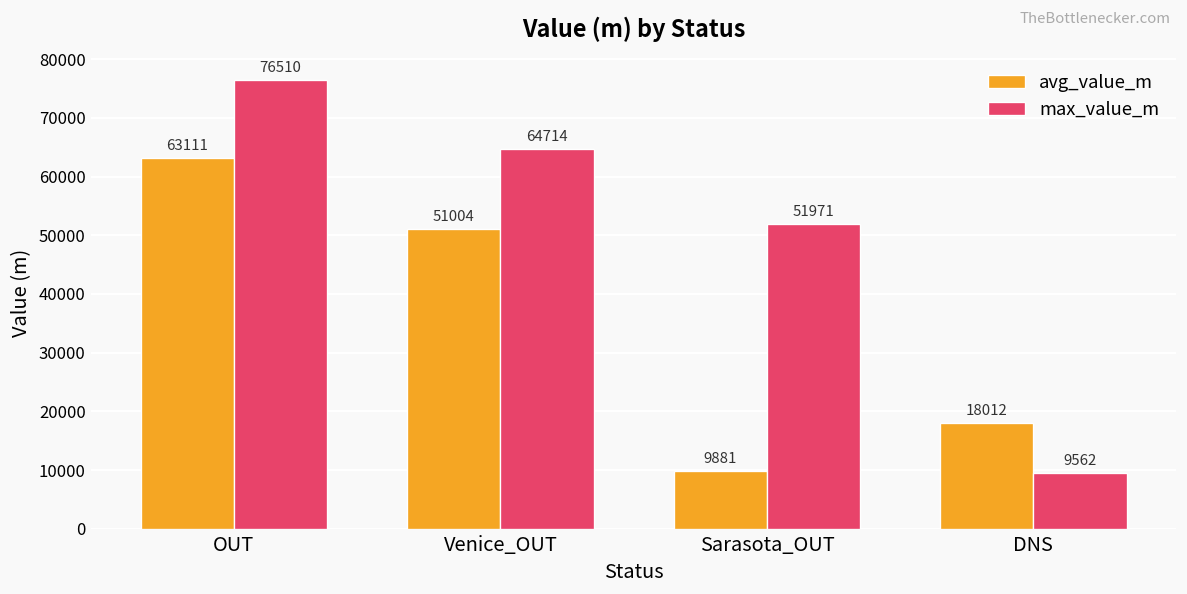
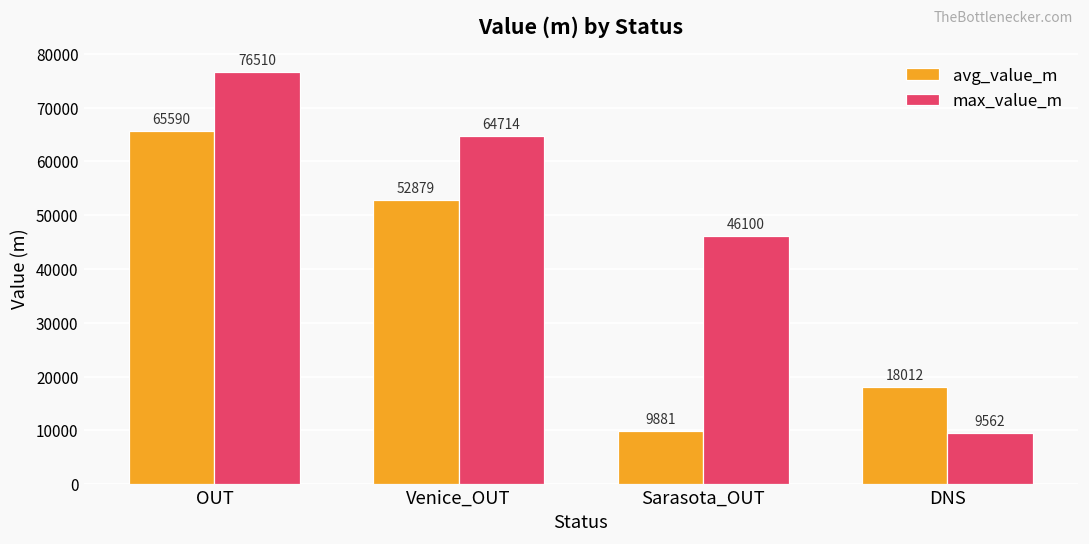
  {
    "avg_value_m": {
-     "OUT": 63111,
-     "Venice_OUT": 51004,
+     "OUT": 65590,
+     "Venice_OUT": 52879,
      "Sarasota_OUT": 9881,
      "DNS": 18012
    },
    "max_value_m": {
      "OUT": 76510,
      "Venice_OUT": 64714,
-     "Sarasota_OUT": 51971,
+     "Sarasota_OUT": 46100,
      "DNS": 9562
    }
  }
